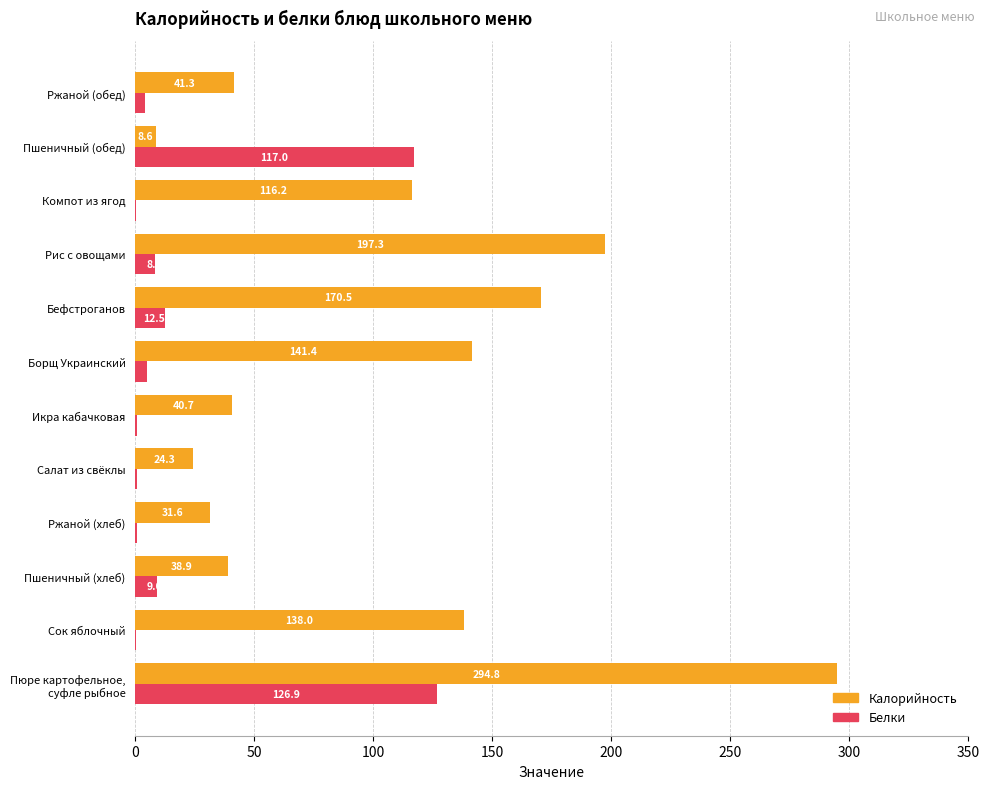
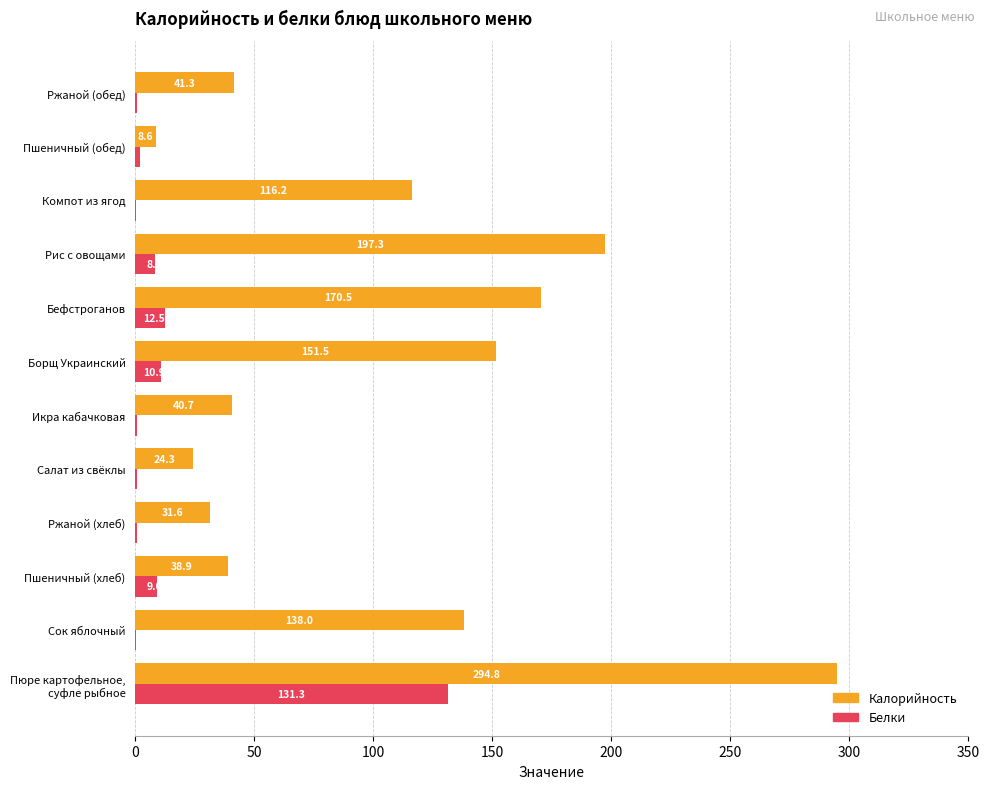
  {
    "Калорийность": {
      "Ржаной (обед)": 41.3,
      "Пшеничный (обед)": 8.6,
      "Компот из ягод": 116.2,
      "Рис с овощами": 197.3,
      "Бефстроганов": 170.5,
-     "Борщ Украинский": 141.4,
+     "Борщ Украинский": 151.5,
      "Икра кабачковая": 40.7,
      "Салат из свёклы": 24.3,
      "Ржаной (хлеб)": 31.6,
      "Пшеничный (хлеб)": 38.9,
      "Сок яблочный": 138.0,
      "Пюре картофельное, суфле рыбное": 294.8
    },
    "Белки": {
-     "Ржаной (обед)": 4,
-     "Пшеничный (обед)": 117,
+     "Ржаной (обед)": 1,
+     "Пшеничный (обед)": 2,
      "Бефстроганов": 12.5,
-     "Борщ Украинский": 5,
+     "Борщ Украинский": 11,
      "Пшеничный (хлеб)": 9.0,
-     "Пюре картофельное, суфле рыбное": 126.9
+     "Пюре картофельное, суфле рыбное": 131.3
    }
  }
